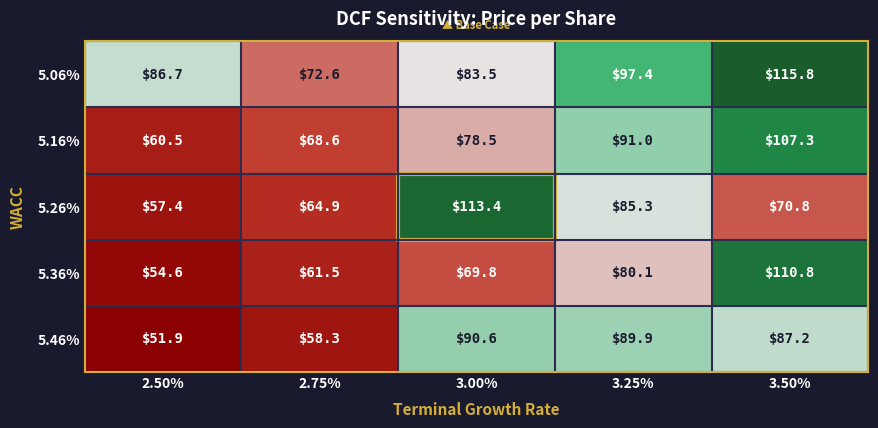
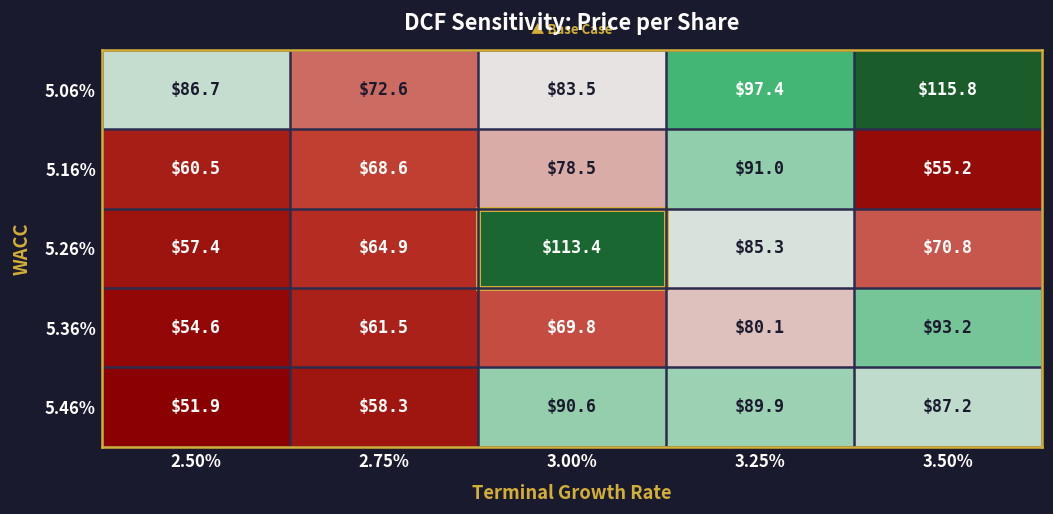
  {
    "5.06%": {
      "2.50%": "$86.7",
      "2.75%": "$72.6",
      "3.00%": "$83.5",
      "3.25%": "$97.4",
      "3.50%": "$115.8"
    },
    "5.16%": {
      "2.50%": "$60.5",
      "2.75%": "$68.6",
      "3.00%": "$78.5",
      "3.25%": "$91.0",
-     "3.50%": "$107.3"
+     "3.50%": "$55.2"
    },
    "5.26%": {
      "2.50%": "$57.4",
      "2.75%": "$64.9",
      "3.00%": "$113.4",
      "3.25%": "$85.3",
      "3.50%": "$70.8"
    },
    "5.36%": {
      "2.50%": "$54.6",
      "2.75%": "$61.5",
      "3.00%": "$69.8",
      "3.25%": "$80.1",
-     "3.50%": "$110.8"
+     "3.50%": "$93.2"
    },
    "5.46%": {
      "2.50%": "$51.9",
      "2.75%": "$58.3",
      "3.00%": "$90.6",
      "3.25%": "$89.9",
      "3.50%": "$87.2"
    }
  }
